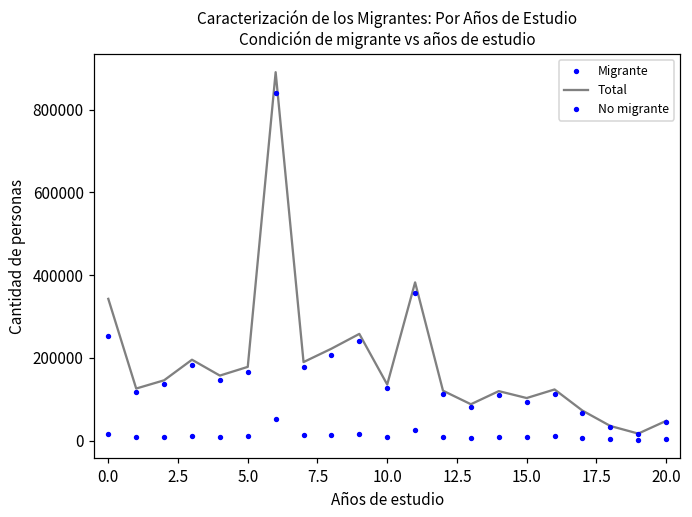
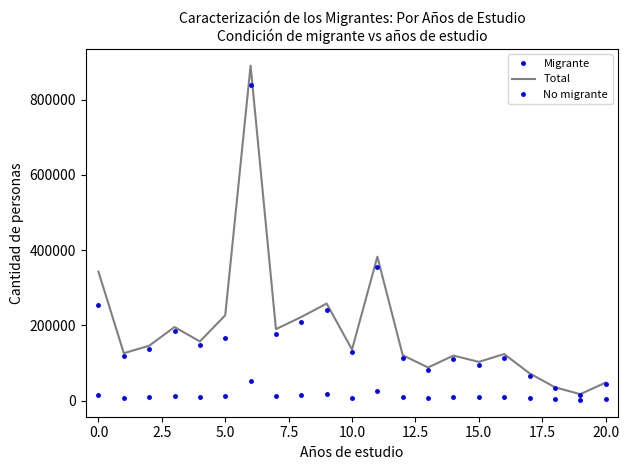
  {
    "Total": {
      "0.0": 340000,
-     "5.0": 180000,
+     "5.0": 230000,
      "10.0": 140000,
      "15.0": 100000
    }
  }
